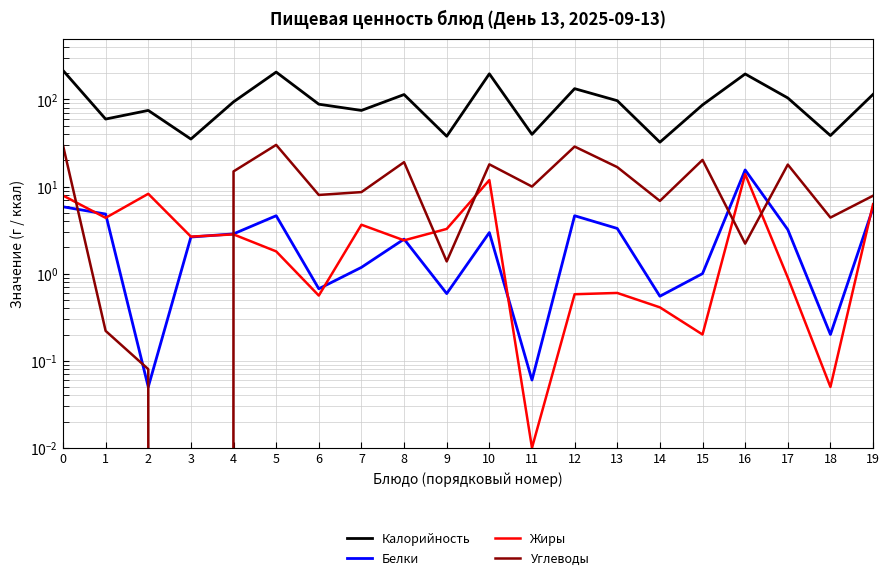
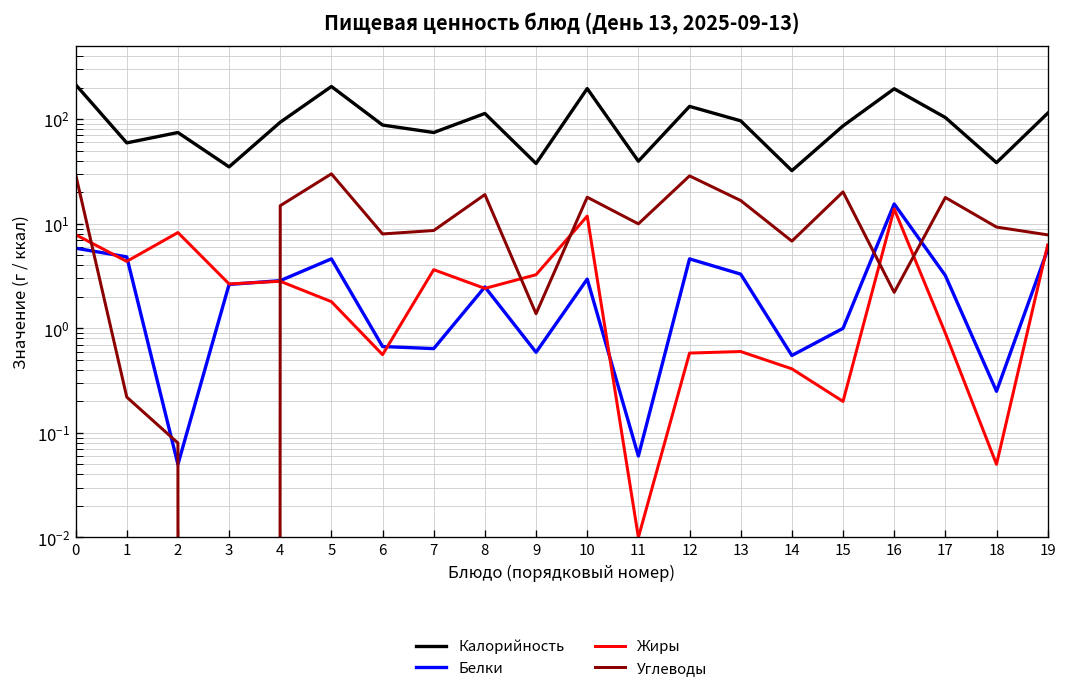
  {
    "Калорийность": {
      "0": 210,
      "1": 60,
      "2": 70,
      "3": 35,
      "4": 90,
      "5": 210,
      "6": 90,
      "7": 70,
      "8": 110,
      "9": 38,
      "10": 200,
      "11": 40,
      "12": 130,
      "13": 100,
      "14": 32,
      "15": 90,
      "16": 200,
      "17": 100,
      "18": 40,
      "19": 110
    },
    "Белки": {
      "0": 6,
      "1": 5,
      "2": 0.05,
      "5": 5,
      "6": 0.7,
-     "7": 1.2,
+     "7": 0.6,
      "9": 0.6,
      "10": 3.0,
      "11": 0.06,
      "12": 5,
      "13": 3.3,
      "14": 0.6,
      "15": 1.0,
      "16": 16,
      "17": 3.2,
-     "18": 0.20,
+     "18": 0.25,
      "19": 6
    },
    "Жиры": {
      "0": 8,
      "1": 4,
      "2": 8,
      "5": 1.8,
      "6": 0.6,
      "7": 3.6,
      "9": 3.3,
      "10": 12,
      "11": 0.01,
      "12": 0.6,
      "13": 0.6,
      "14": 0.4,
      "15": 0.20,
      "16": 14,
      "17": 0.9,
      "18": 0.05,
      "19": 6
    },
    "Углеводы": {
      "0": 30,
      "1": 0.22,
      "2": 0.08,
      "4": 15,
      "5": 30,
      "6": 8,
      "7": 9,
      "8": 19,
      "9": 1.4,
      "10": 18,
      "11": 10,
      "12": 29,
      "13": 17,
      "14": 7,
      "15": 20,
      "16": 2.2,
      "17": 18,
-     "18": 4,
+     "18": 9,
      "19": 8
    }
  }
